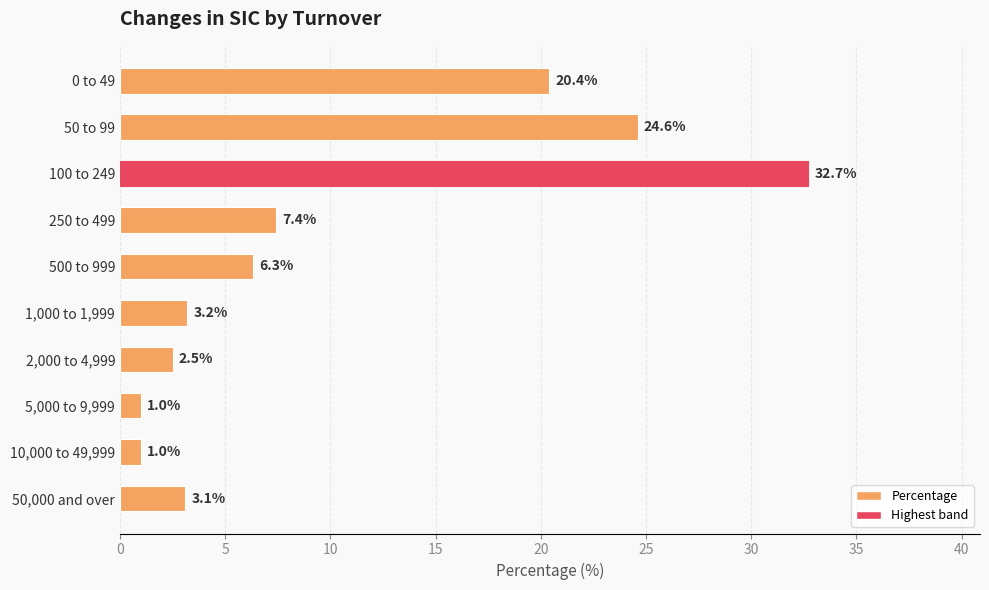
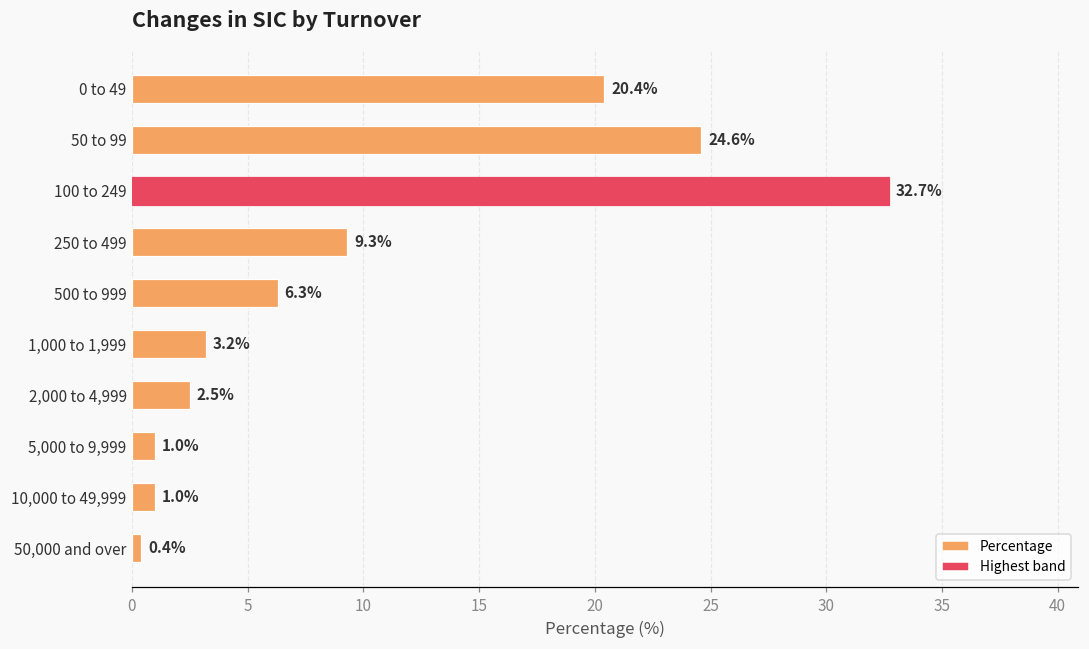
  {
    "0 to 49": "20.4%",
    "50 to 99": "24.6%",
    "100 to 249": "32.7%",
-   "250 to 499": "7.4%",
+   "250 to 499": "9.3%",
    "500 to 999": "6.3%",
    "1,000 to 1,999": "3.2%",
    "2,000 to 4,999": "2.5%",
    "5,000 to 9,999": "1.0%",
    "10,000 to 49,999": "1.0%",
-   "50,000 and over": "3.1%"
+   "50,000 and over": "0.4%"
  }
